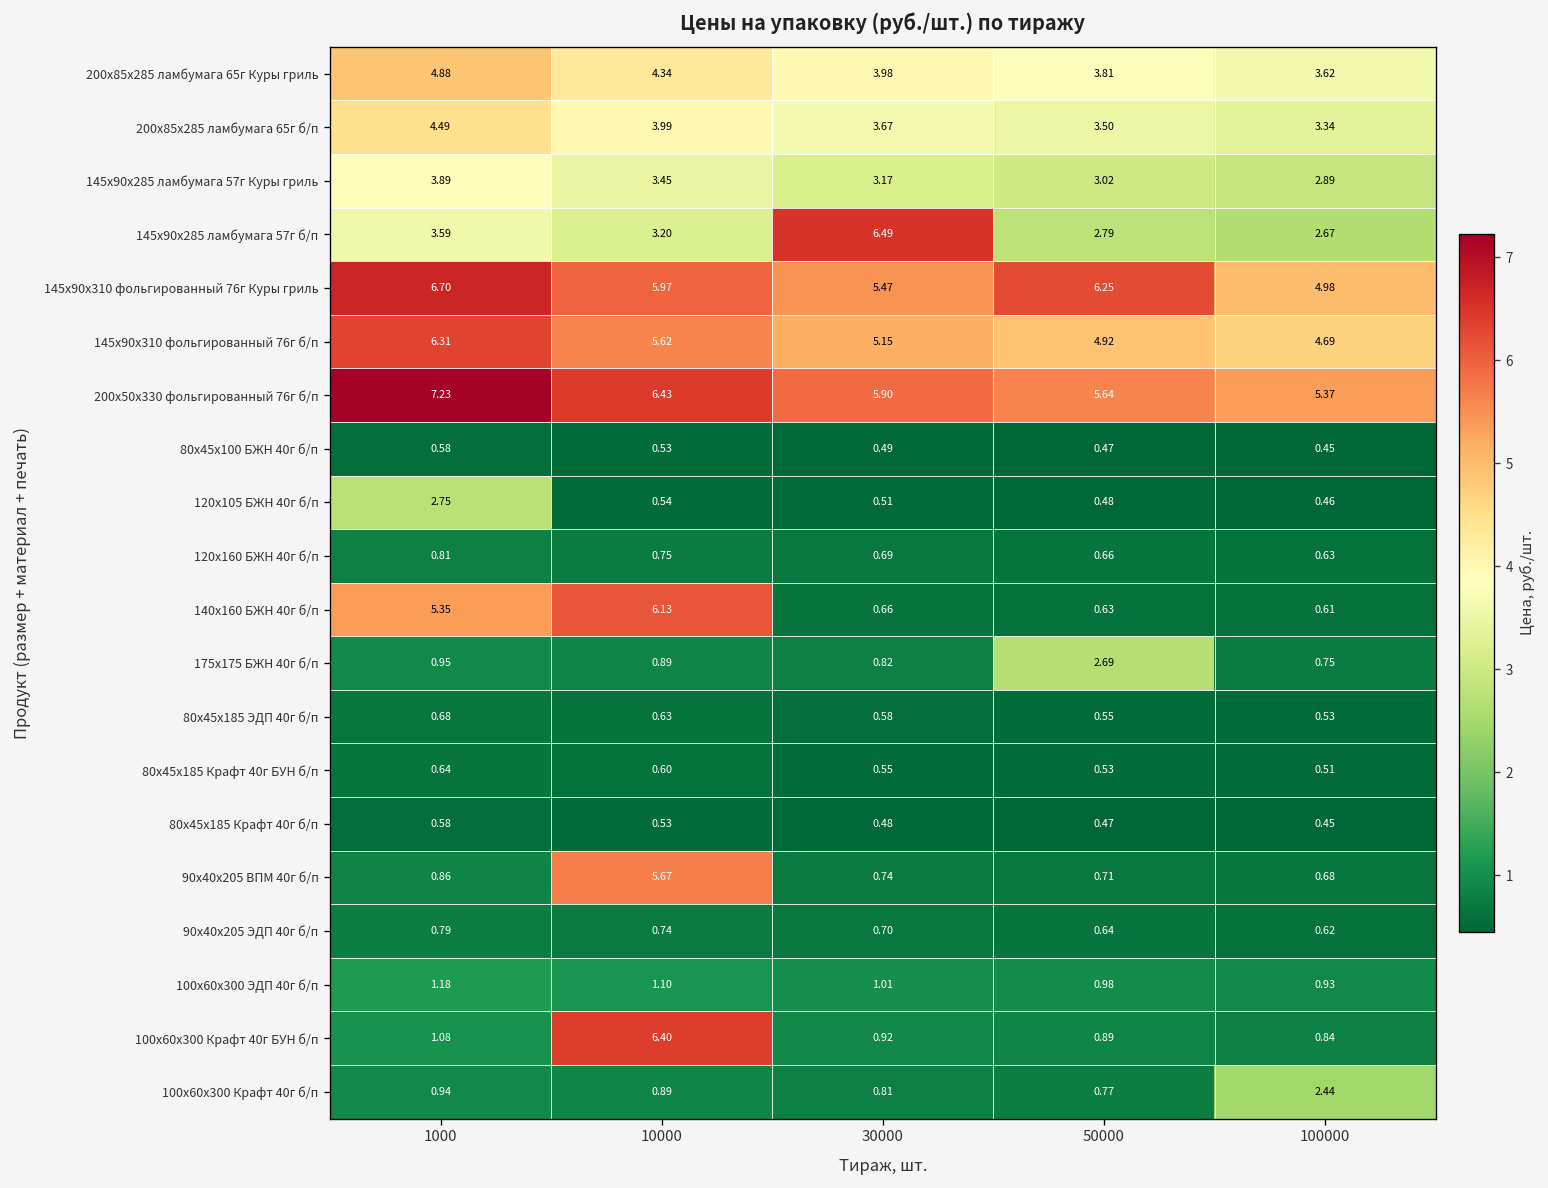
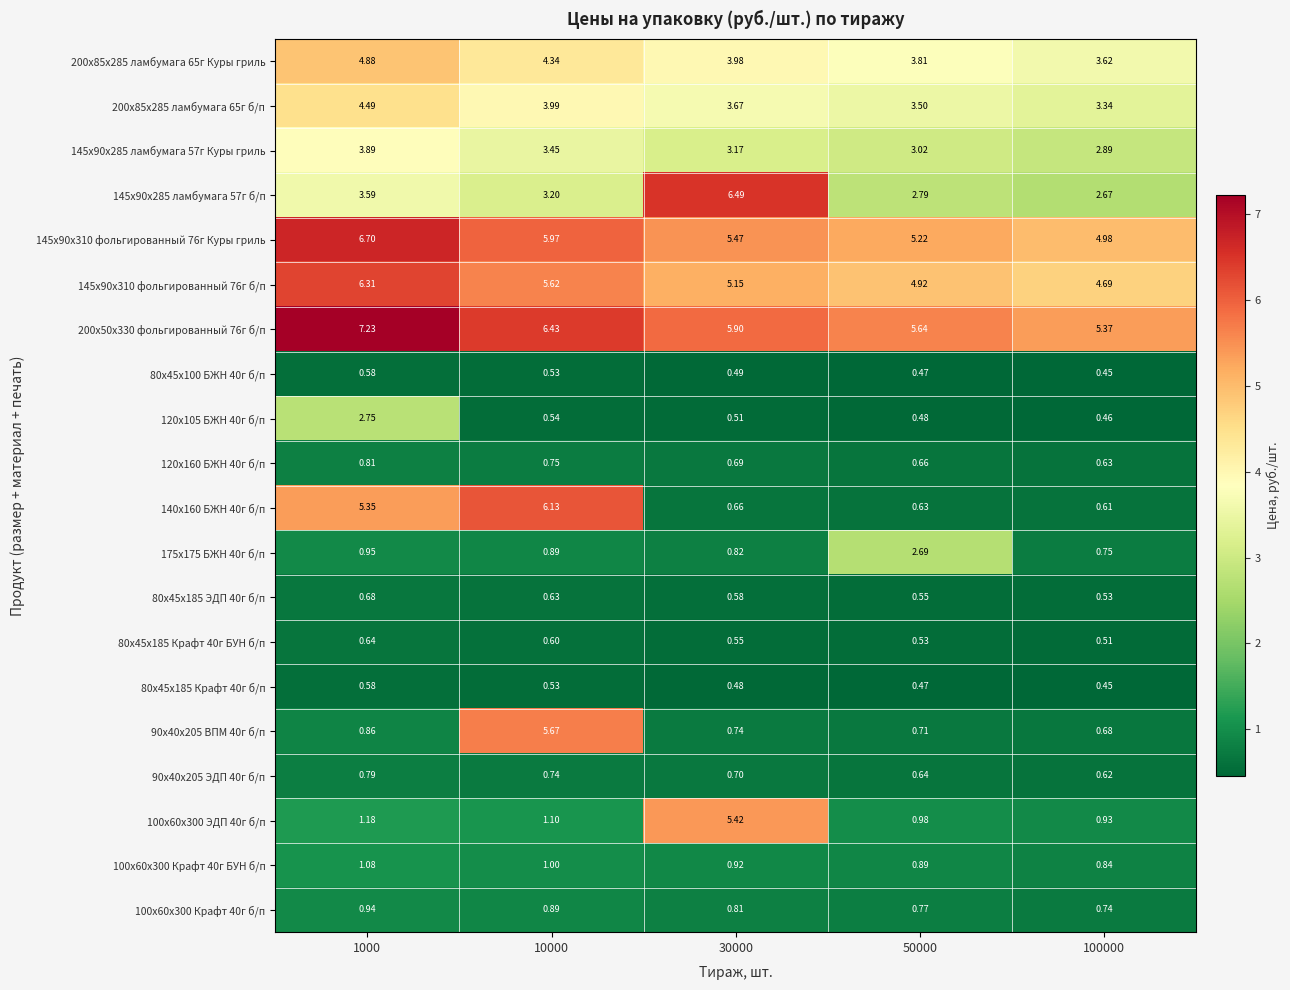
  {
    "200х85х285 ламбумага 65г Куры гриль": {
      "1000": 4.88,
      "10000": 4.34,
      "30000": 3.98,
      "50000": 3.81,
      "100000": 3.62
    },
    "200х85х285 ламбумага 65г б/п": {
      "1000": 4.49,
      "10000": 3.99,
      "30000": 3.67,
      "50000": 3.50,
      "100000": 3.34
    },
    "145х90х285 ламбумага 57г Куры гриль": {
      "1000": 3.89,
      "10000": 3.45,
      "30000": 3.17,
      "50000": 3.02,
      "100000": 2.89
    },
    "145х90х285 ламбумага 57г б/п": {
      "1000": 3.59,
      "10000": 3.20,
      "30000": 6.49,
      "50000": 2.79,
      "100000": 2.67
    },
    "145х90х310 фольгированный 76г Куры гриль": {
      "1000": 6.70,
      "10000": 5.97,
      "30000": 5.47,
-     "50000": 6.25,
+     "50000": 5.22,
      "100000": 4.98
    },
    "145х90х310 фольгированный 76г б/п": {
      "1000": 6.31,
      "10000": 5.62,
      "30000": 5.15,
      "50000": 4.92,
      "100000": 4.69
    },
    "200х50х330 фольгированный 76г б/п": {
      "1000": 7.23,
      "10000": 6.43,
      "30000": 5.90,
      "50000": 5.64,
      "100000": 5.37
    },
    "80х45х100 БЖН 40г б/п": {
      "1000": 0.58,
      "10000": 0.53,
      "30000": 0.49,
      "50000": 0.47,
      "100000": 0.45
    },
    "120х105 БЖН 40г б/п": {
      "1000": 2.75,
      "10000": 0.54,
      "30000": 0.51,
      "50000": 0.48,
      "100000": 0.46
    },
    "120х160 БЖН 40г б/п": {
      "1000": 0.81,
      "10000": 0.75,
      "30000": 0.69,
      "50000": 0.66,
      "100000": 0.63
    },
    "140х160 БЖН 40г б/п": {
      "1000": 5.35,
      "10000": 6.13,
      "30000": 0.66,
      "50000": 0.63,
      "100000": 0.61
    },
    "175х175 БЖН 40г б/п": {
      "1000": 0.95,
      "10000": 0.89,
      "30000": 0.82,
      "50000": 2.69,
      "100000": 0.75
    },
    "80х45х185 ЭДП 40г б/п": {
      "1000": 0.68,
      "10000": 0.63,
      "30000": 0.58,
      "50000": 0.55,
      "100000": 0.53
    },
    "80х45х185 Крафт 40г БУН б/п": {
      "1000": 0.64,
      "10000": 0.60,
      "30000": 0.55,
      "50000": 0.53,
      "100000": 0.51
    },
    "80х45х185 Крафт 40г б/п": {
      "1000": 0.58,
      "10000": 0.53,
      "30000": 0.48,
      "50000": 0.47,
      "100000": 0.45
    },
    "90х40х205 ВПМ 40г б/п": {
      "1000": 0.86,
      "10000": 5.67,
      "30000": 0.74,
      "50000": 0.71,
      "100000": 0.68
    },
    "90х40х205 ЭДП 40г б/п": {
      "1000": 0.79,
      "10000": 0.74,
      "30000": 0.70,
      "50000": 0.64,
      "100000": 0.62
    },
    "100х60х300 ЭДП 40г б/п": {
      "1000": 1.18,
      "10000": 1.10,
-     "30000": 1.01,
+     "30000": 5.42,
      "50000": 0.98,
      "100000": 0.93
    },
    "100х60х300 Крафт 40г БУН б/п": {
      "1000": 1.08,
-     "10000": 6.40,
+     "10000": 1.00,
      "30000": 0.92,
      "50000": 0.89,
      "100000": 0.84
    },
    "100х60х300 Крафт 40г б/п": {
      "1000": 0.94,
      "10000": 0.89,
      "30000": 0.81,
      "50000": 0.77,
-     "100000": 2.44
+     "100000": 0.74
    }
  }
